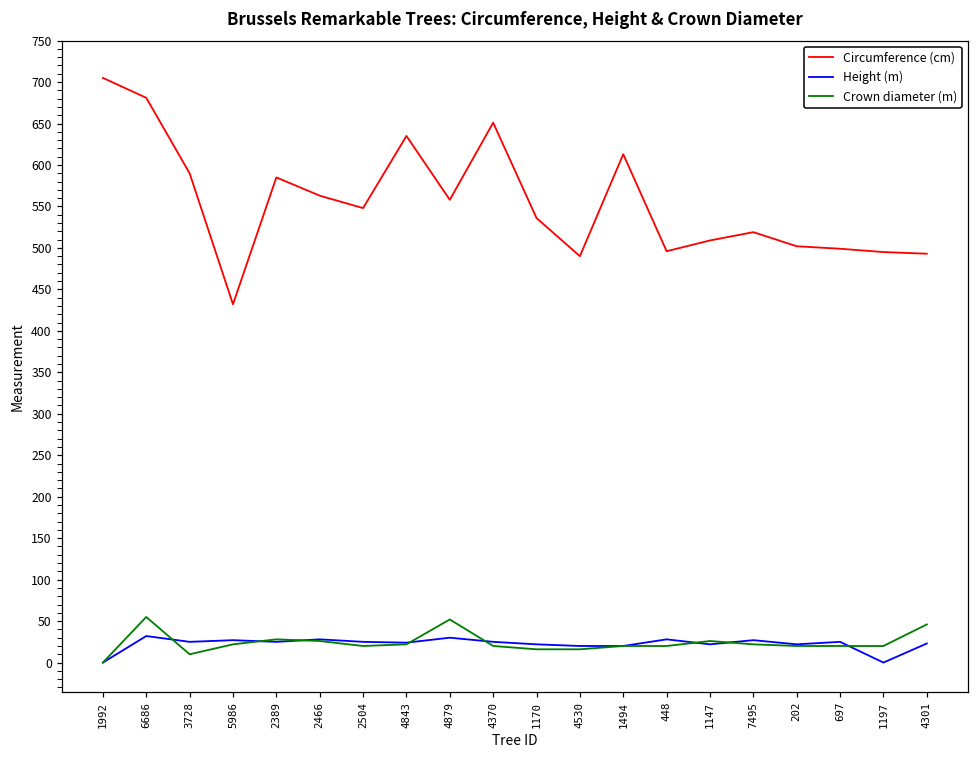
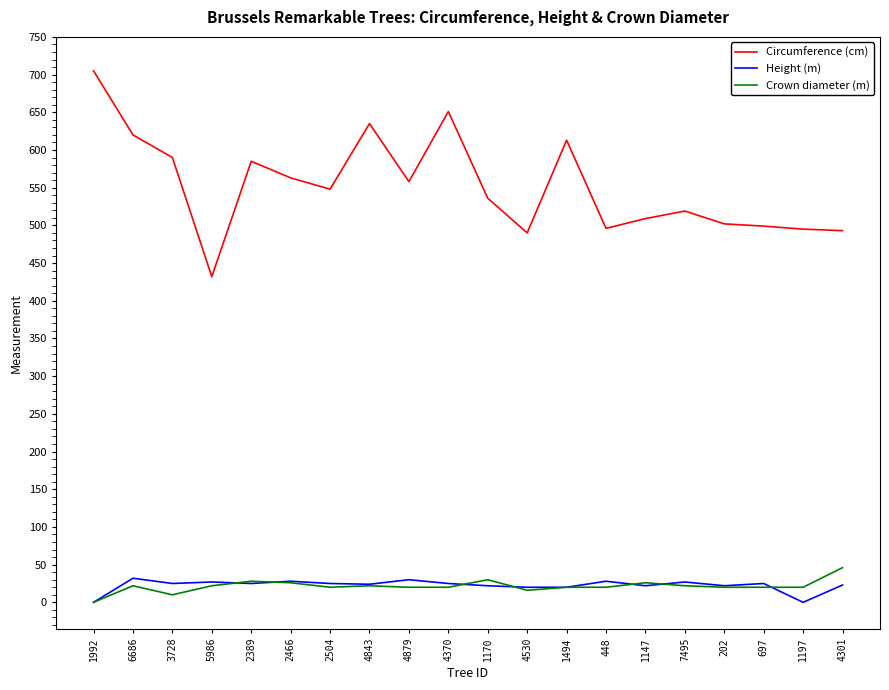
  {
    "Circumference (cm)": {
      "1992": 710,
-     "6686": 680,
+     "6686": 620,
      "3728": 590,
      "5986": 430,
      "2389": 590,
      "2466": 560,
      "2504": 550,
      "4843": 640,
      "4879": 560,
      "4370": 650,
      "1170": 540,
      "4530": 490,
      "1494": 610,
      "448": 500,
      "1147": 510,
      "7495": 520,
      "202": 500,
      "697": 500,
      "1197": 500,
      "4301": 490
    },
    "Height (m)": {
      "6686": 30,
      "3728": 30,
      "5986": 30,
      "2504": 30,
      "4879": 30,
      "4370": 30,
      "1170": 20,
      "4530": 20,
      "448": 30,
      "1147": 20,
      "7495": 30,
      "697": 30,
      "1197": 0,
      "4301": 20
    },
    "Crown diameter (m)": {
-     "6686": 60,
+     "6686": 20,
      "3728": 10,
      "5986": 20,
      "2504": 20,
-     "4879": 50,
+     "4879": 20,
      "4370": 20,
-     "1170": 20,
+     "1170": 30,
      "4530": 20,
      "448": 20,
      "1147": 30,
      "7495": 20,
      "697": 20,
      "1197": 20,
      "4301": 50
    }
  }
